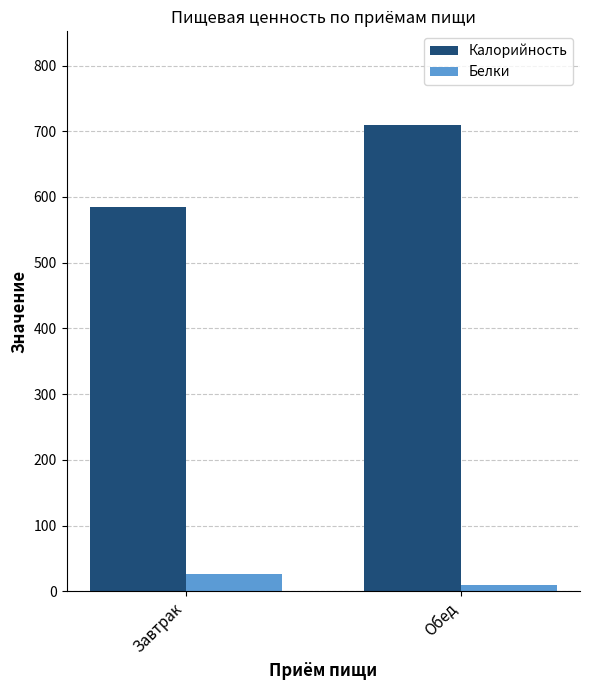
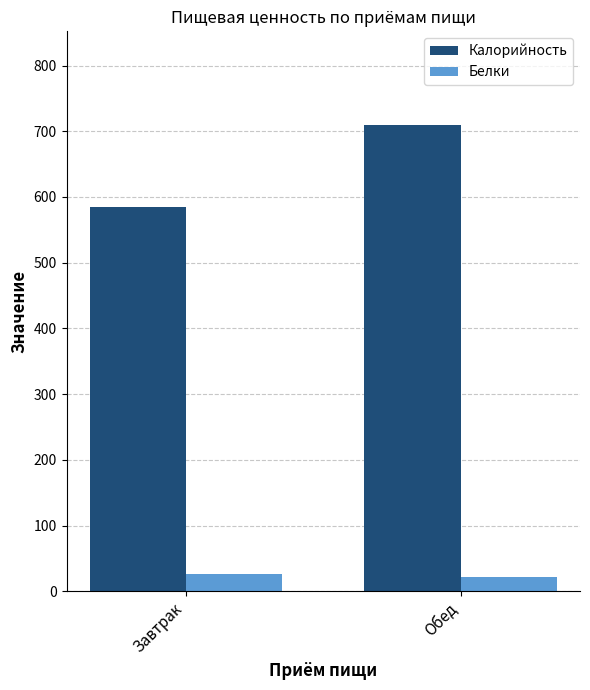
  {
    "Калорийность": {
      "Завтрак": 580,
      "Обед": 710
    },
    "Белки": {
      "Завтрак": 30,
-     "Обед": 10
+     "Обед": 20
    }
  }
